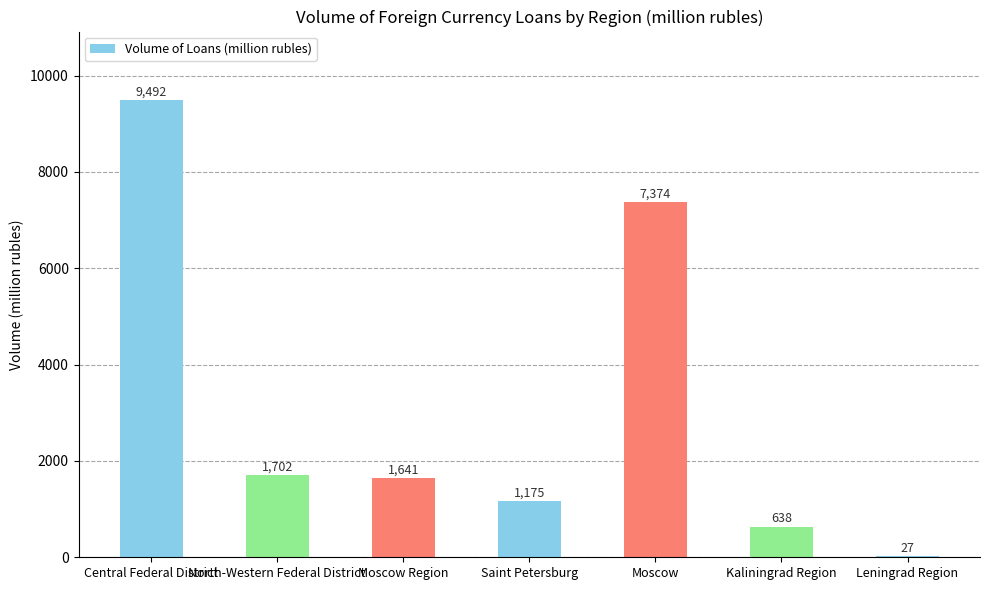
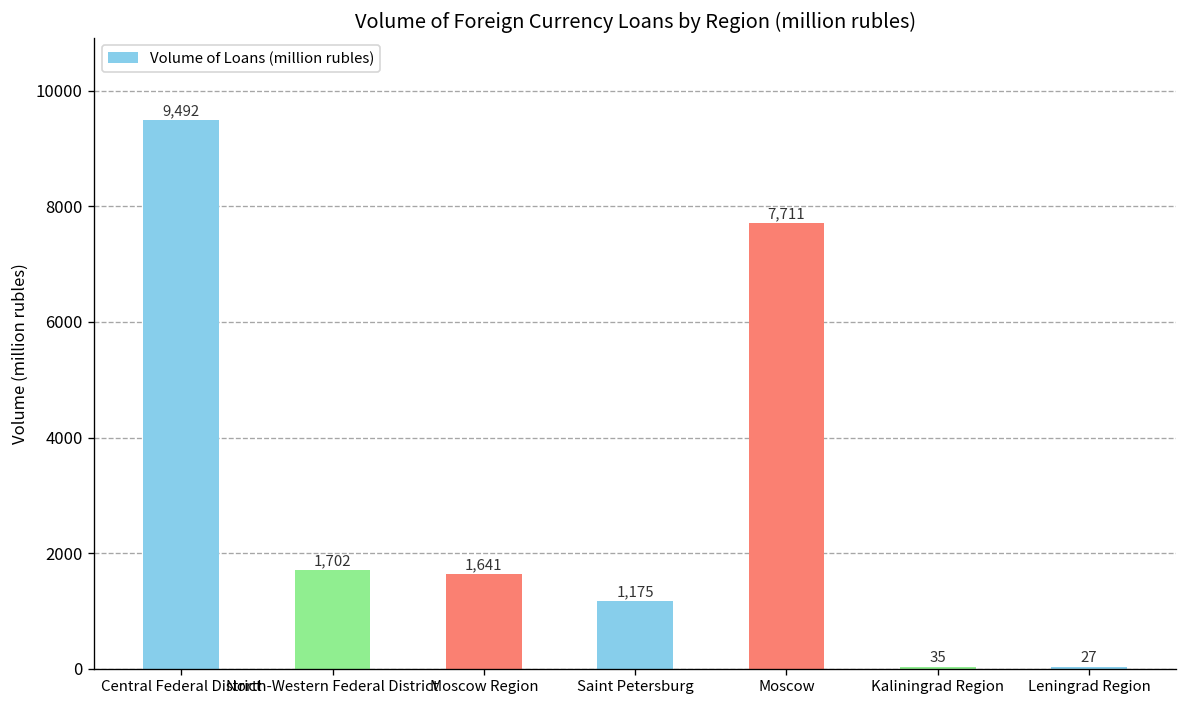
  {
    "Moscow Region": "1,641",
    "Saint Petersburg": "1,175",
-   "Moscow": "7,374",
-   "Kaliningrad Region": "638",
+   "Moscow": "7,711",
+   "Kaliningrad Region": "35",
    "Leningrad Region": "27"
  }
